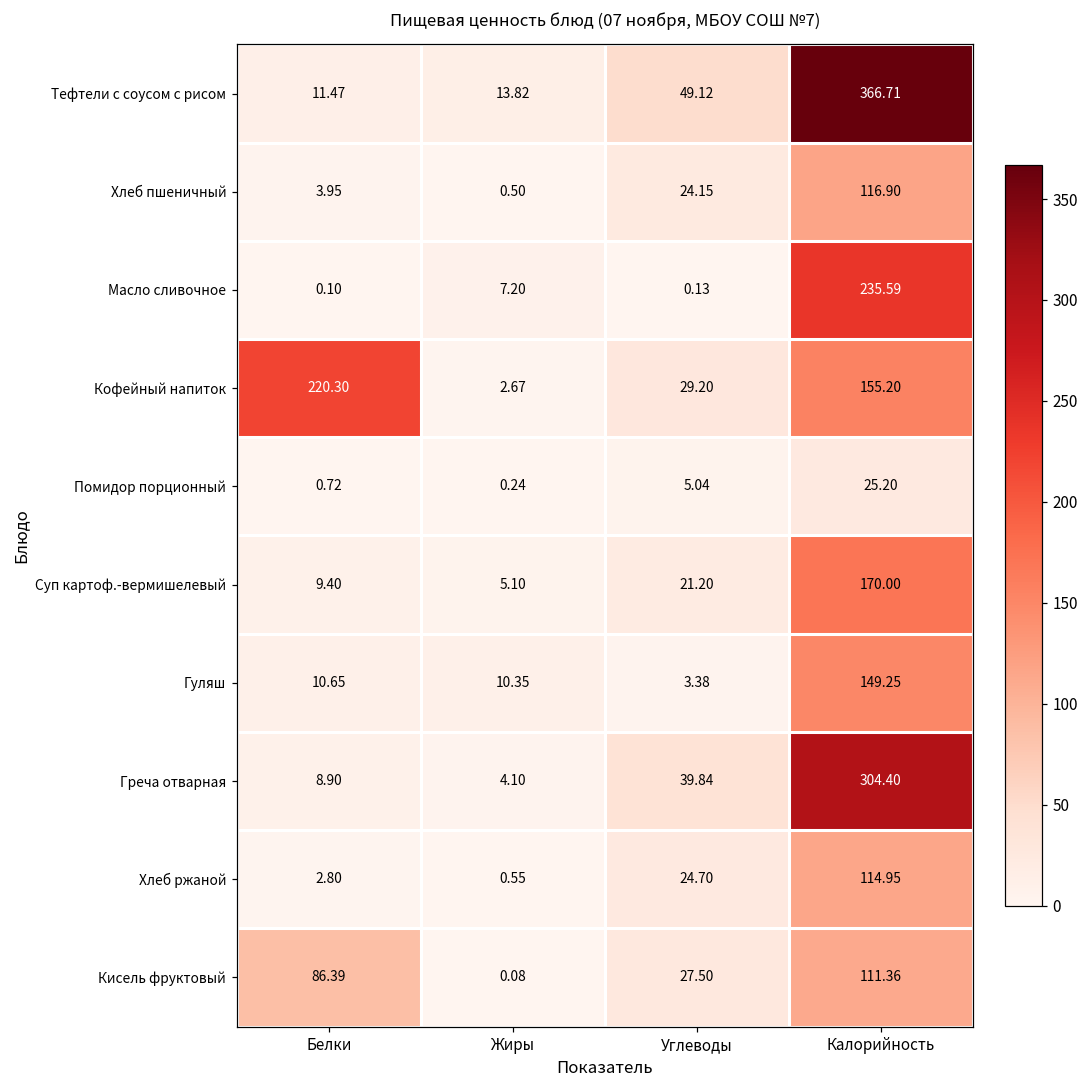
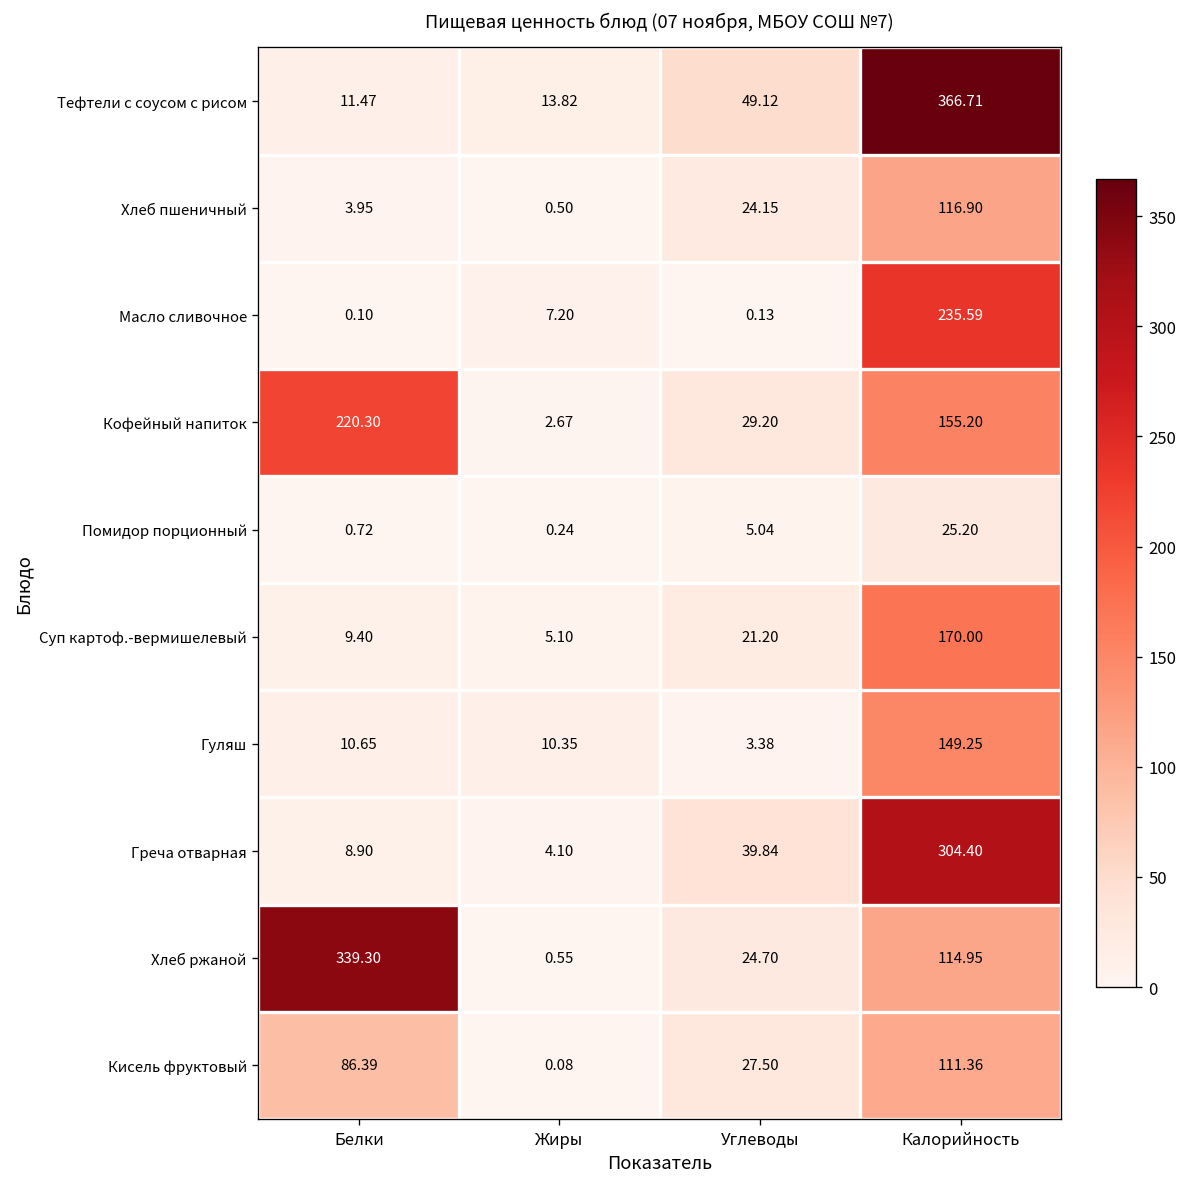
  {
    "Тефтели с соусом с рисом": {
      "Белки": 11.47,
      "Жиры": 13.82,
      "Углеводы": 49.12,
      "Калорийность": 366.71
    },
    "Хлеб пшеничный": {
      "Белки": 3.95,
      "Жиры": 0.50,
      "Углеводы": 24.15,
      "Калорийность": 116.90
    },
    "Масло сливочное": {
      "Белки": 0.10,
      "Жиры": 7.20,
      "Углеводы": 0.13,
      "Калорийность": 235.59
    },
    "Кофейный напиток": {
      "Белки": 220.30,
      "Жиры": 2.67,
      "Углеводы": 29.20,
      "Калорийность": 155.20
    },
    "Помидор порционный": {
      "Белки": 0.72,
      "Жиры": 0.24,
      "Углеводы": 5.04,
      "Калорийность": 25.20
    },
    "Суп картоф.-вермишелевый": {
      "Белки": 9.40,
      "Жиры": 5.10,
      "Углеводы": 21.20,
      "Калорийность": 170.00
    },
    "Гуляш": {
      "Белки": 10.65,
      "Жиры": 10.35,
      "Углеводы": 3.38,
      "Калорийность": 149.25
    },
    "Греча отварная": {
      "Белки": 8.90,
      "Жиры": 4.10,
      "Углеводы": 39.84,
      "Калорийность": 304.40
    },
    "Хлеб ржаной": {
-     "Белки": 2.80,
+     "Белки": 339.30,
      "Жиры": 0.55,
      "Углеводы": 24.70,
      "Калорийность": 114.95
    },
    "Кисель фруктовый": {
      "Белки": 86.39,
      "Жиры": 0.08,
      "Углеводы": 27.50,
      "Калорийность": 111.36
    }
  }
